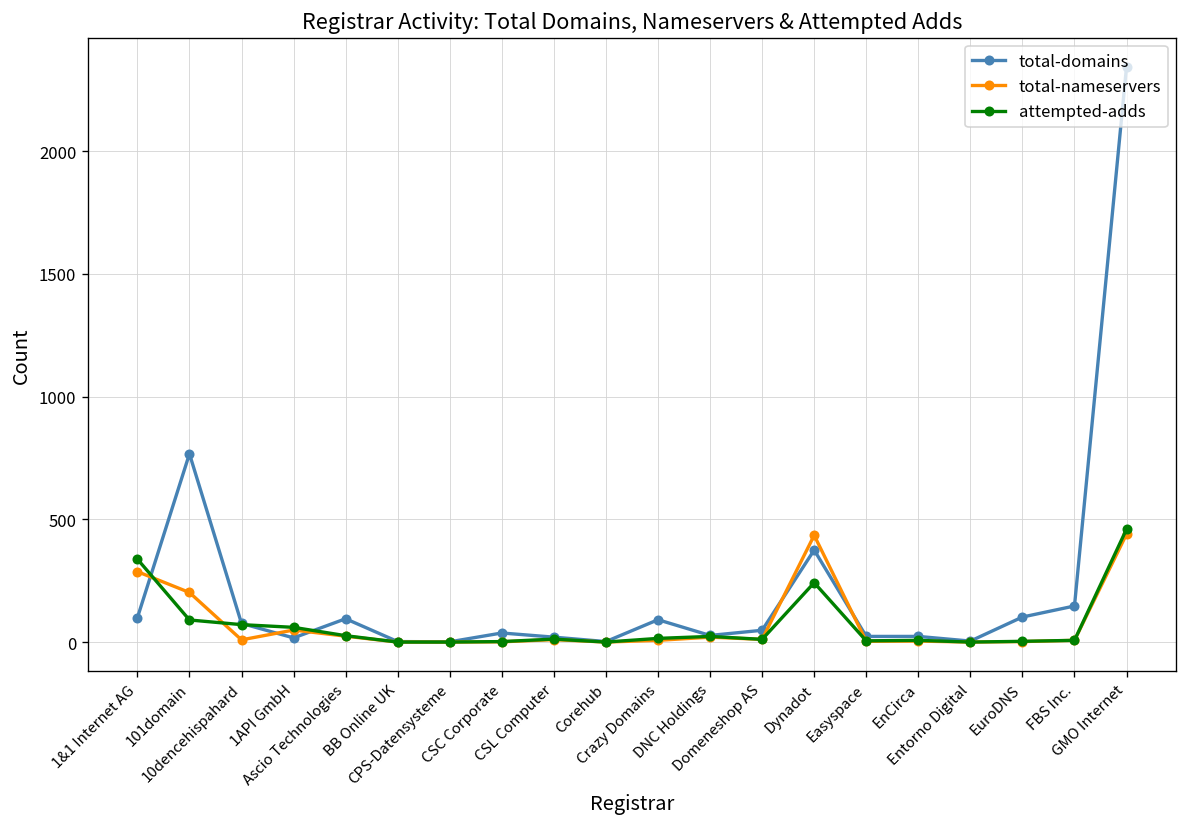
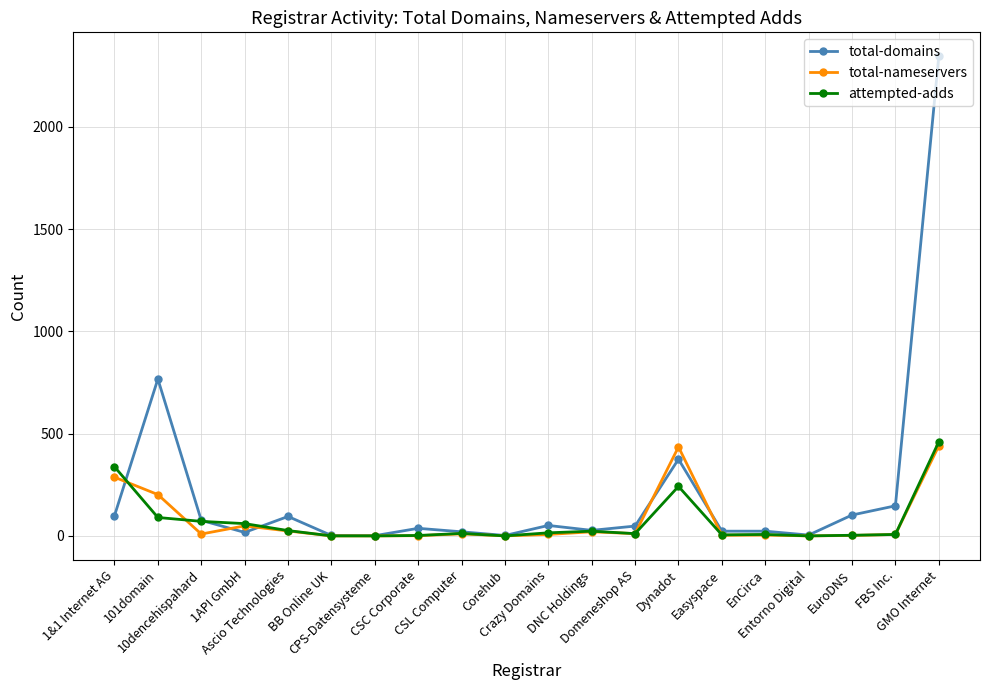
  {
    "total-domains": {
      "1&1 Internet AG": 100,
      "101domain": 770,
      "1API GmbH": 20,
      "Ascio Technologies": 100,
      "CSC Corporate": 40,
-     "Crazy Domains": 90,
+     "Crazy Domains": 50,
      "Domeneshop AS": 50,
      "Dynadot": 380,
      "Easyspace": 20,
      "EnCirca": 20,
      "EuroDNS": 100,
      "FBS Inc.": 150
    },
    "total-nameservers": {
      "1&1 Internet AG": 290,
      "101domain": 200,
      "10dencehispahard": 10,
      "Dynadot": 440,
      "GMO Internet": 440
    },
    "attempted-adds": {
      "1&1 Internet AG": 340,
      "101domain": 90,
      "Dynadot": 240,
      "GMO Internet": 460
    }
  }
